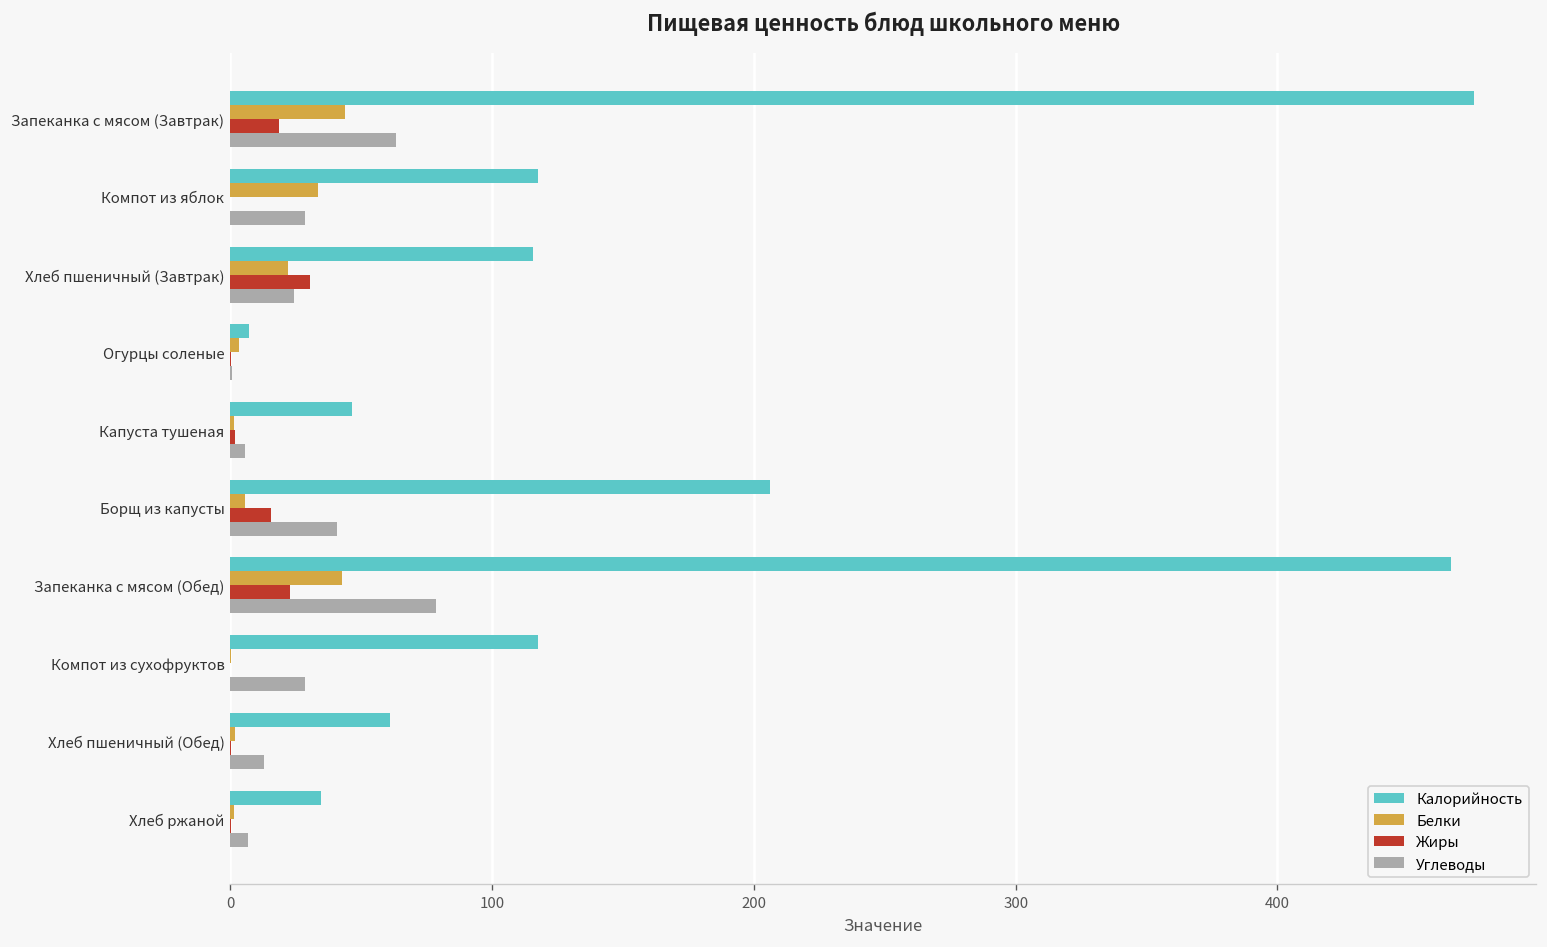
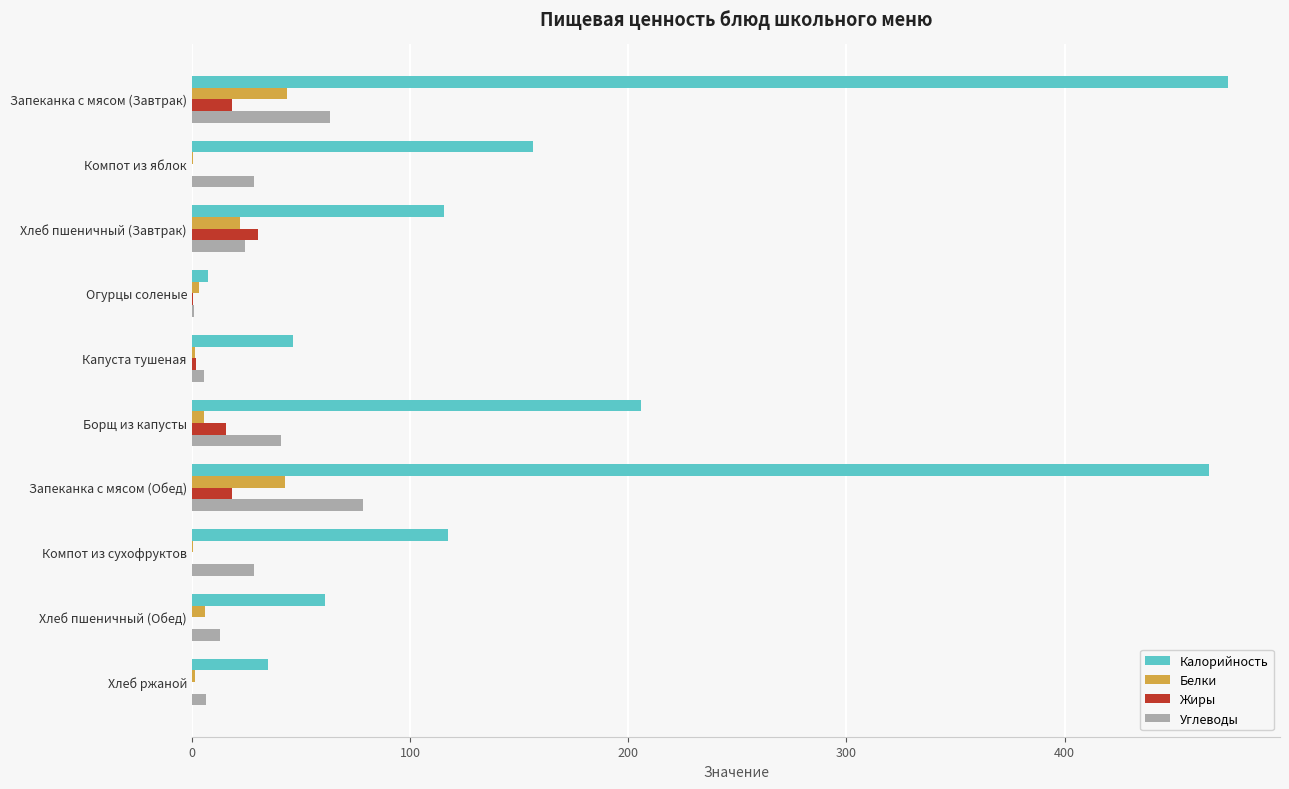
  {
    "Калорийность": {
      "Запеканка с мясом (Завтрак)": 475,
-     "Компот из яблок": 118,
+     "Компот из яблок": 156,
      "Хлеб пшеничный (Завтрак)": 116,
      "Огурцы соленые": 7,
      "Капуста тушеная": 46,
      "Борщ из капусты": 206,
      "Запеканка с мясом (Обед)": 466,
      "Компот из сухофруктов": 118,
      "Хлеб пшеничный (Обед)": 61,
      "Хлеб ржаной": 35
    },
    "Белки": {
      "Запеканка с мясом (Завтрак)": 44,
-     "Компот из яблок": 34,
+     "Компот из яблок": 0,
      "Хлеб пшеничный (Завтрак)": 22,
      "Огурцы соленые": 3,
      "Капуста тушеная": 1,
      "Борщ из капусты": 6,
      "Запеканка с мясом (Обед)": 43,
-     "Хлеб пшеничный (Обед)": 2,
+     "Хлеб пшеничный (Обед)": 6,
      "Хлеб ржаной": 1
    },
    "Жиры": {
      "Запеканка с мясом (Завтрак)": 19,
      "Хлеб пшеничный (Завтрак)": 30,
      "Капуста тушеная": 2,
      "Борщ из капусты": 16,
-     "Запеканка с мясом (Обед)": 23
+     "Запеканка с мясом (Обед)": 18
    },
    "Углеводы": {
      "Запеканка с мясом (Завтрак)": 63,
      "Компот из яблок": 29,
      "Хлеб пшеничный (Завтрак)": 24,
      "Капуста тушеная": 6,
      "Борщ из капусты": 41,
      "Запеканка с мясом (Обед)": 78,
      "Компот из сухофруктов": 29,
      "Хлеб пшеничный (Обед)": 13,
      "Хлеб ржаной": 7
    }
  }
